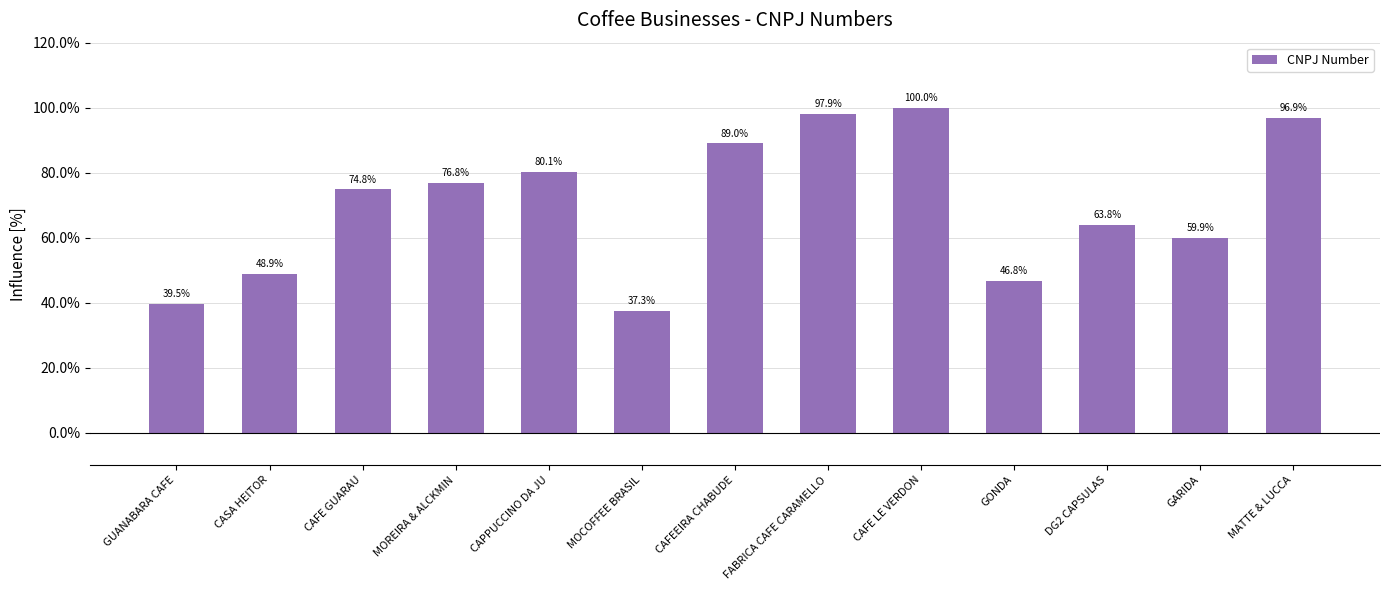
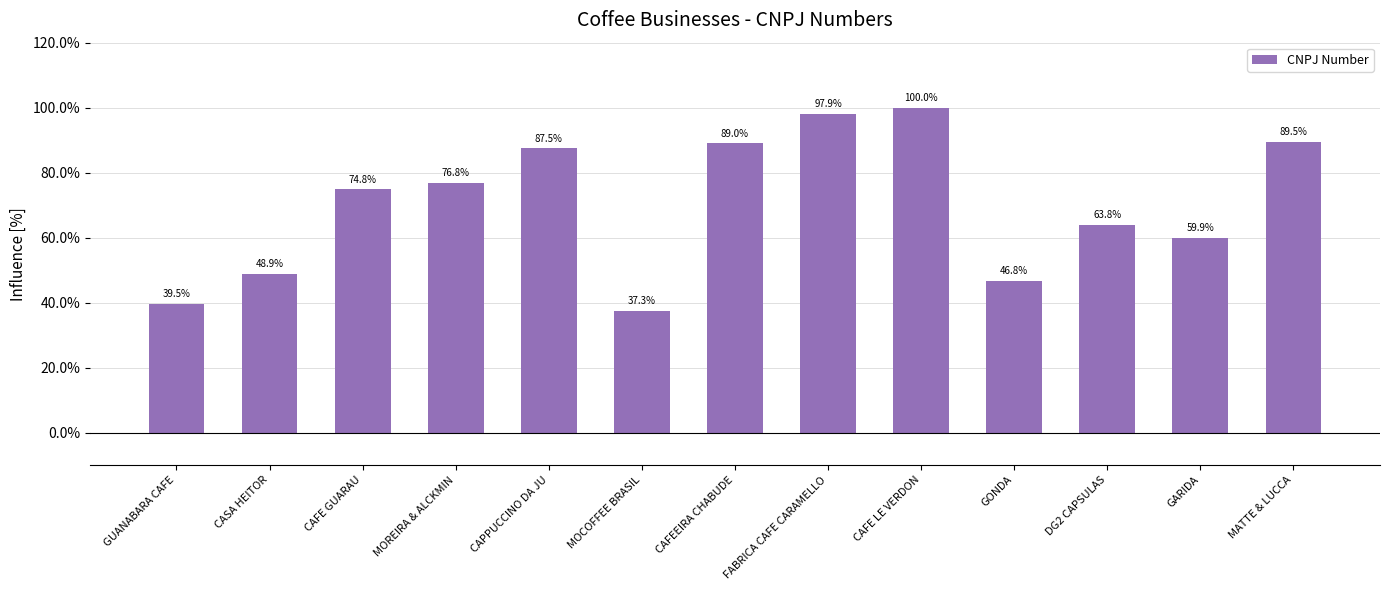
  {
    "GUANABARA CAFE": "39.5%",
    "CASA HEITOR": "48.9%",
    "CAFE GUARAU": "74.8%",
    "MOREIRA & ALCKMIN": "76.8%",
-   "CAPPUCCINO DA JU": "80.1%",
+   "CAPPUCCINO DA JU": "87.5%",
    "MOCOFFEE BRASIL": "37.3%",
    "CAFEEIRA CHABUDE": "89.0%",
    "FABRICA CAFE CARAMELLO": "97.9%",
    "CAFE LE VERDON": "100.0%",
    "GONDA": "46.8%",
    "DG2 CAPSULAS": "63.8%",
    "GARIDA": "59.9%",
-   "MATTE & LUCCA": "96.9%"
+   "MATTE & LUCCA": "89.5%"
  }
